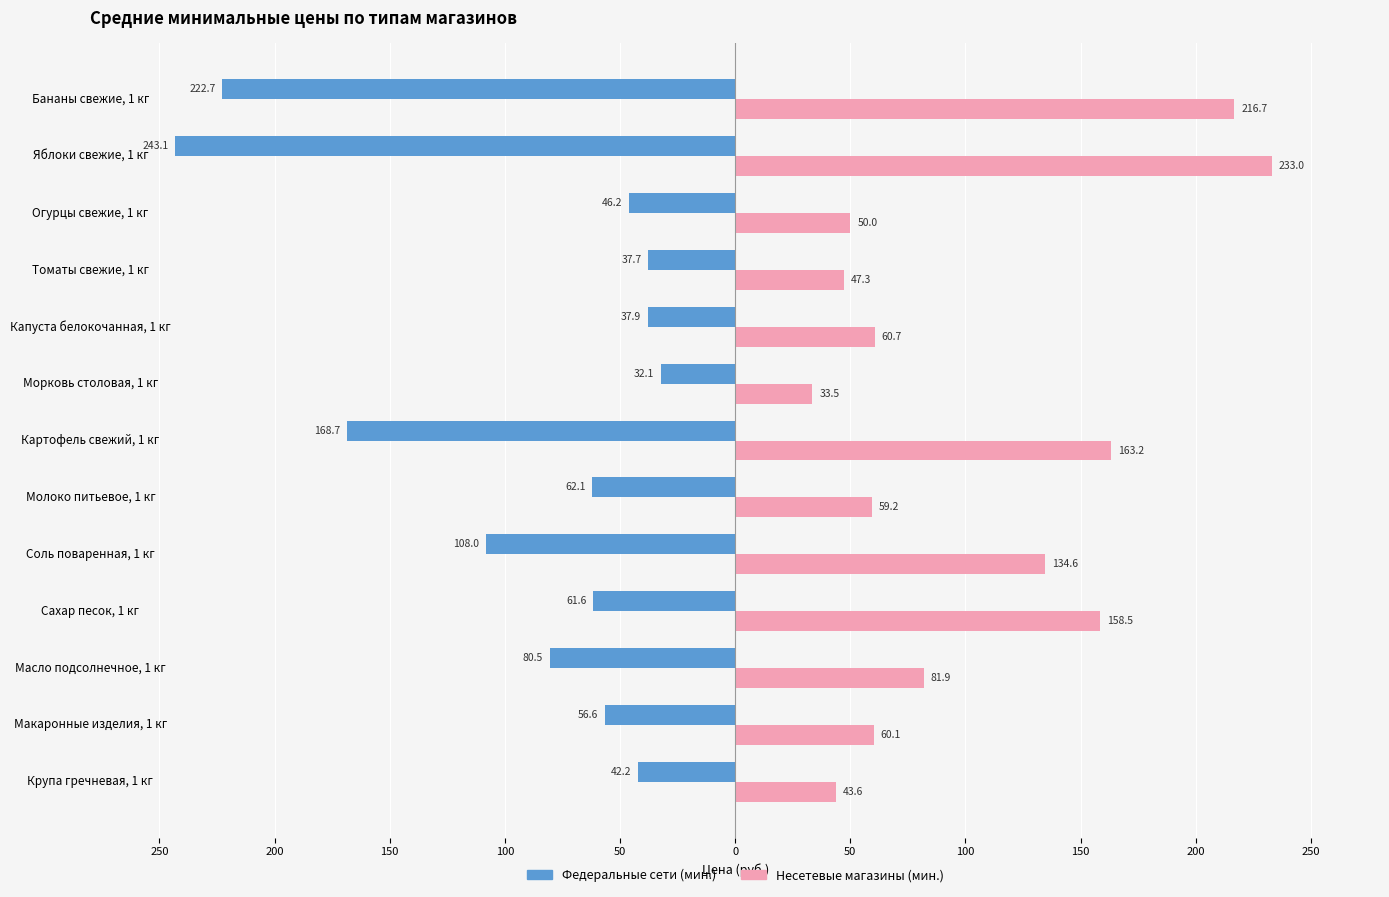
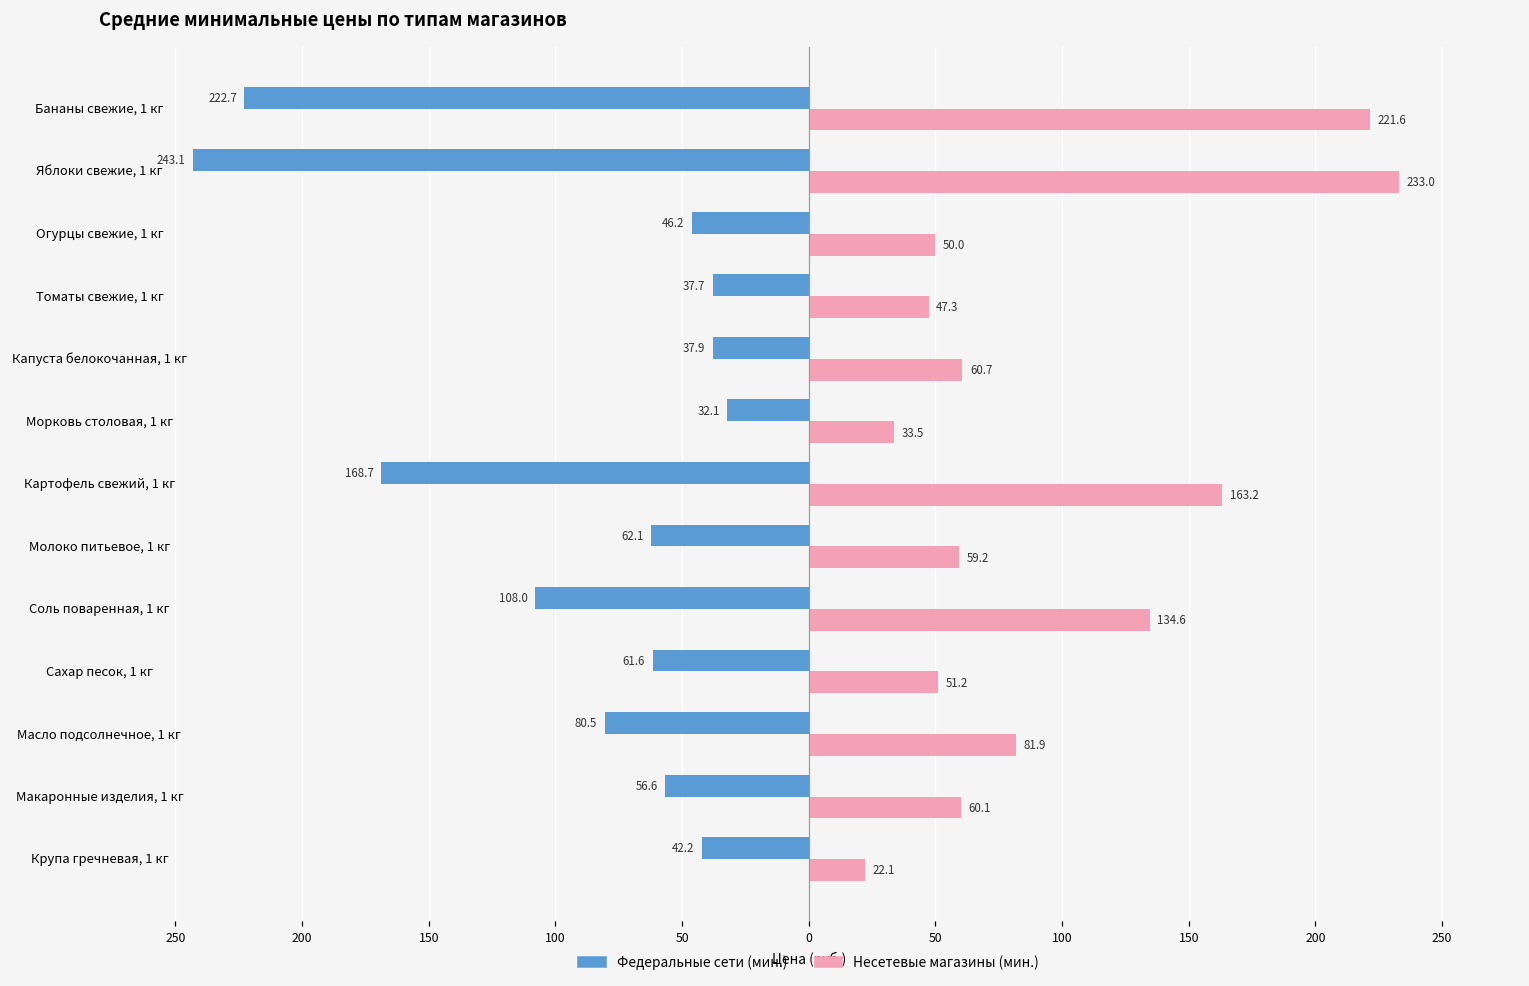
  {
    "Несетевые магазины (мин.)": {
-     "Бананы свежие, 1 кг": 216.7,
+     "Бананы свежие, 1 кг": 221.6,
      "Яблоки свежие, 1 кг": 233.0,
      "Огурцы свежие, 1 кг": 50.0,
      "Томаты свежие, 1 кг": 47.3,
      "Капуста белокочанная, 1 кг": 60.7,
      "Морковь столовая, 1 кг": 33.5,
      "Картофель свежий, 1 кг": 163.2,
      "Молоко питьевое, 1 кг": 59.2,
      "Соль поваренная, 1 кг": 134.6,
-     "Сахар песок, 1 кг": 158.5,
+     "Сахар песок, 1 кг": 51.2,
      "Масло подсолнечное, 1 кг": 81.9,
      "Макаронные изделия, 1 кг": 60.1,
-     "Крупа гречневая, 1 кг": 43.6
+     "Крупа гречневая, 1 кг": 22.1
    }
  }
